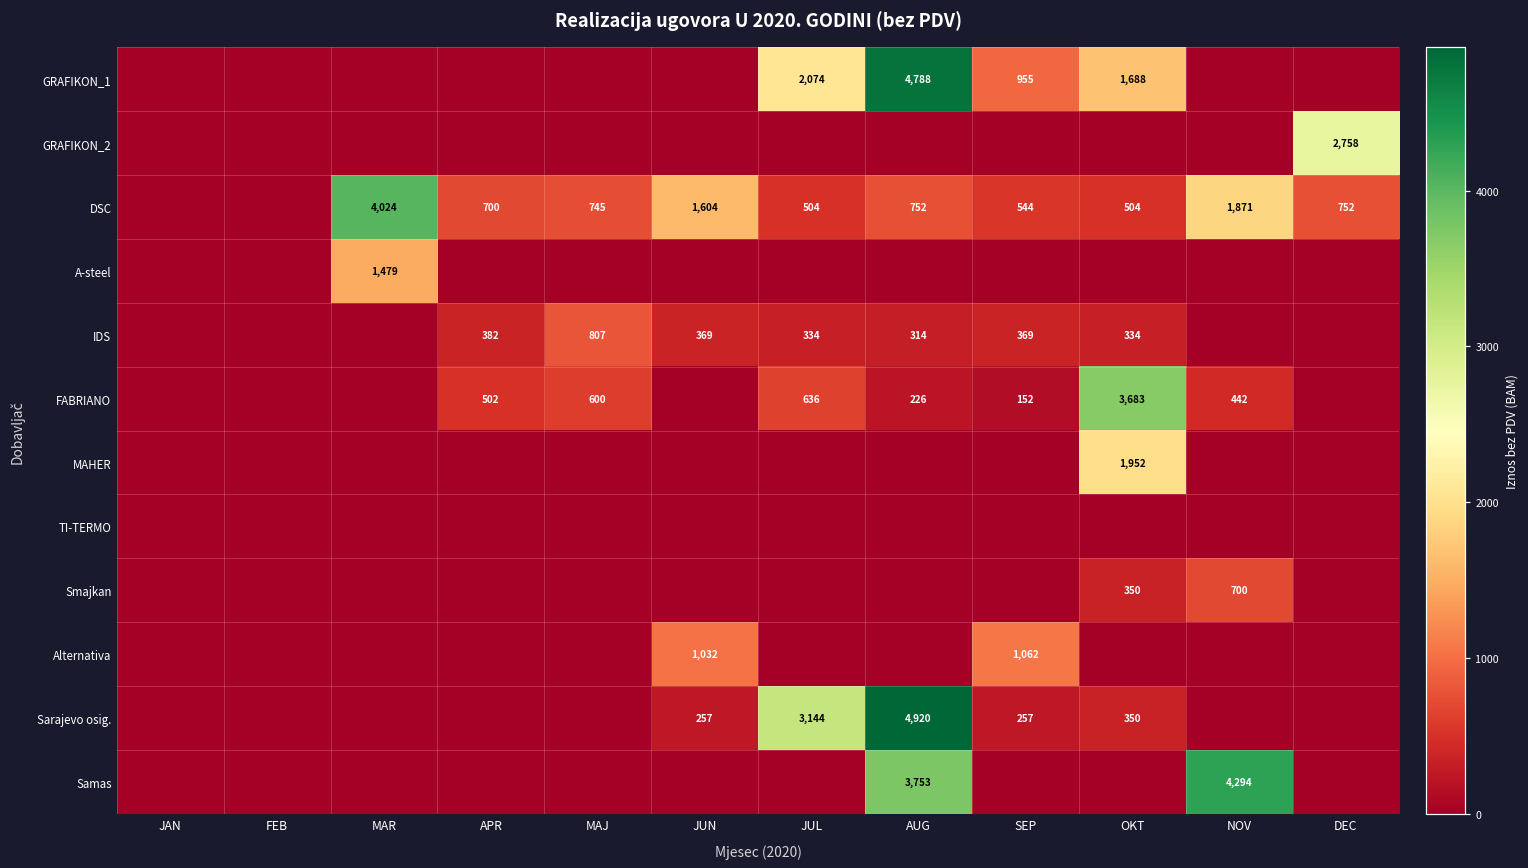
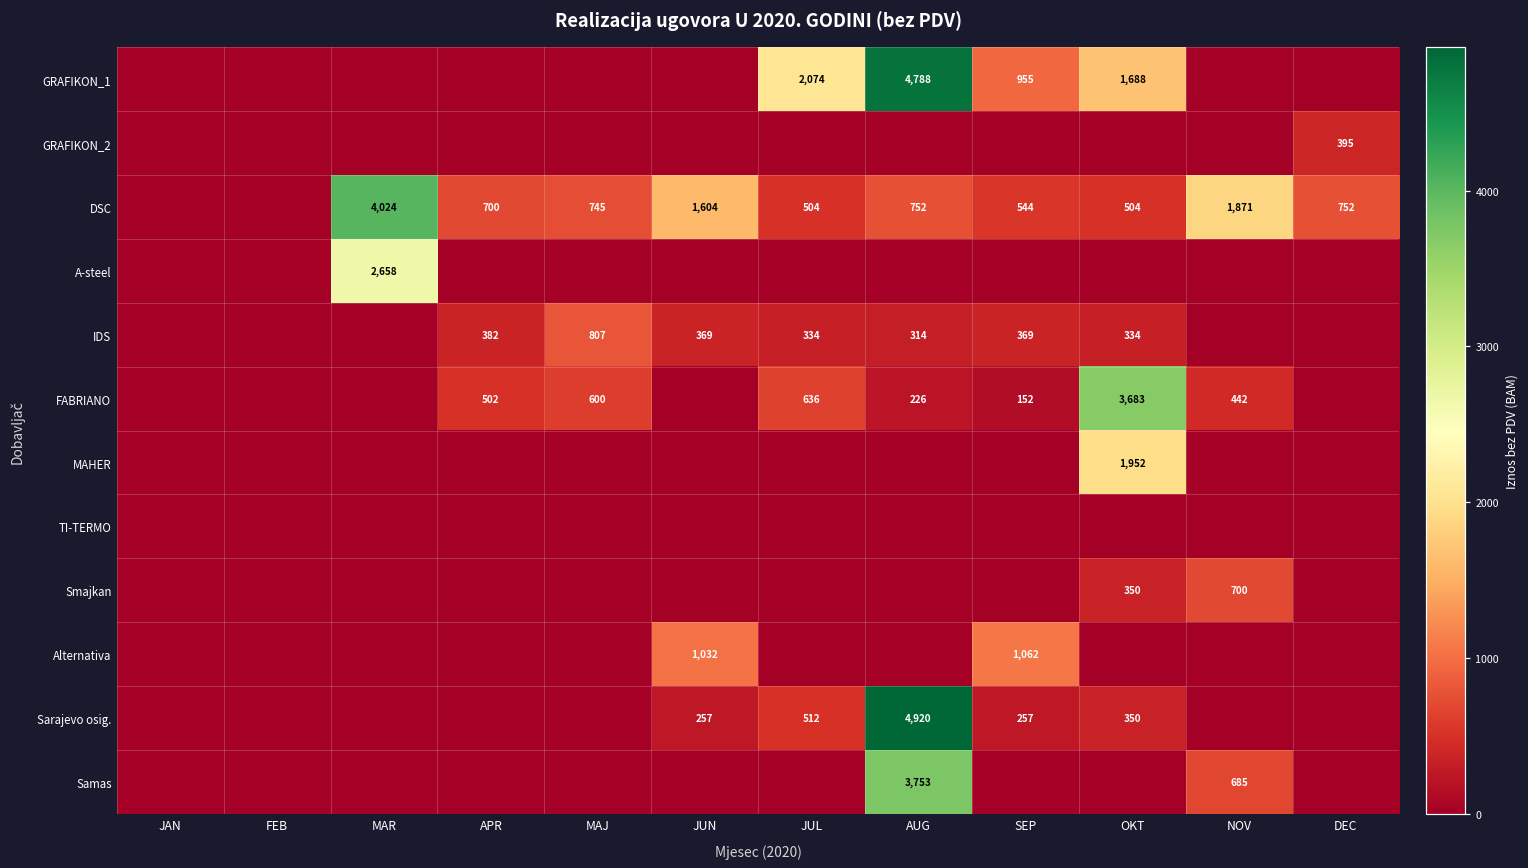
  {
    "GRAFIKON_1": {
      "JUL": "2,074",
      "AUG": "4,788",
      "SEP": "955",
      "OKT": "1,688"
    },
    "GRAFIKON_2": {
-     "DEC": "2,758"
+     "DEC": "395"
    },
    "DSC": {
      "MAR": "4,024",
      "APR": "700",
      "MAJ": "745",
      "JUN": "1,604",
      "JUL": "504",
      "AUG": "752",
      "SEP": "544",
      "OKT": "504",
      "NOV": "1,871",
      "DEC": "752"
    },
    "A-steel": {
-     "MAR": "1,479"
+     "MAR": "2,658"
    },
    "IDS": {
      "APR": "382",
      "MAJ": "807",
      "JUN": "369",
      "JUL": "334",
      "AUG": "314",
      "SEP": "369",
      "OKT": "334"
    },
    "FABRIANO": {
      "APR": "502",
      "MAJ": "600",
      "JUL": "636",
      "AUG": "226",
      "SEP": "152",
      "OKT": "3,683",
      "NOV": "442"
    },
    "MAHER": {
      "OKT": "1,952"
    },
    "Smajkan": {
      "OKT": "350",
      "NOV": "700"
    },
    "Alternativa": {
      "JUN": "1,032",
      "SEP": "1,062"
    },
    "Sarajevo osig.": {
      "JUN": "257",
-     "JUL": "3,144",
+     "JUL": "512",
      "AUG": "4,920",
      "SEP": "257",
      "OKT": "350"
    },
    "Samas": {
      "AUG": "3,753",
-     "NOV": "4,294"
+     "NOV": "685"
    }
  }
